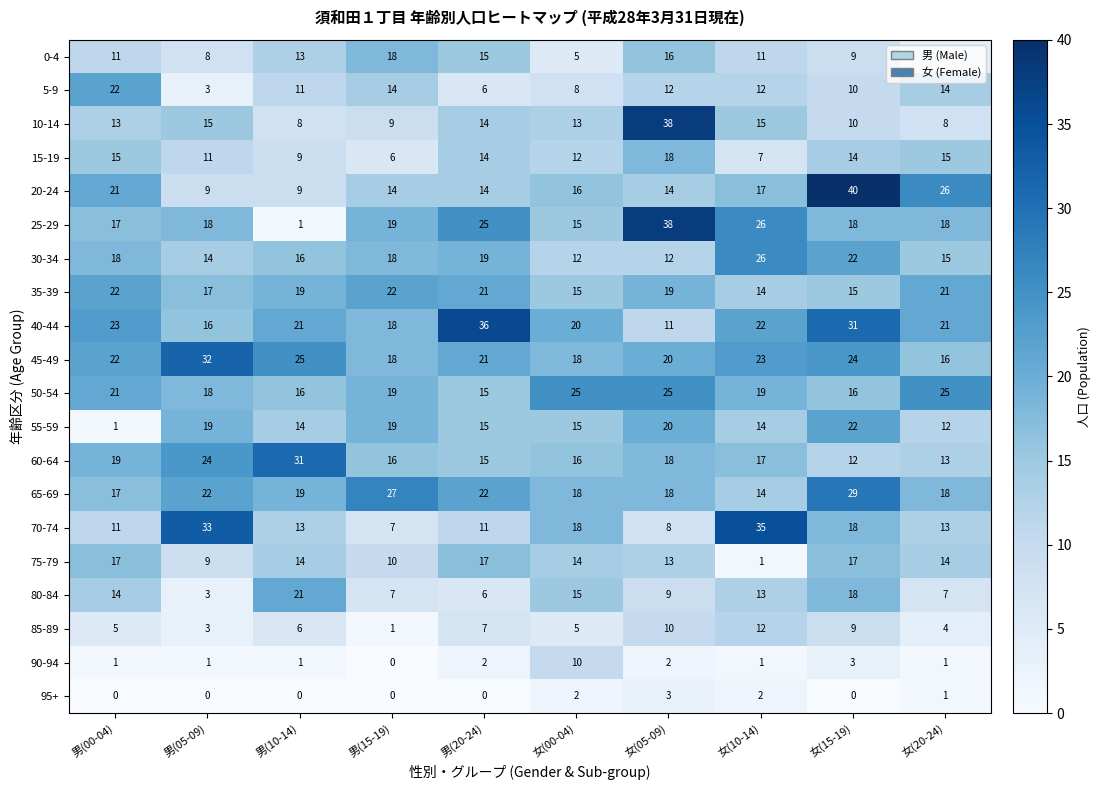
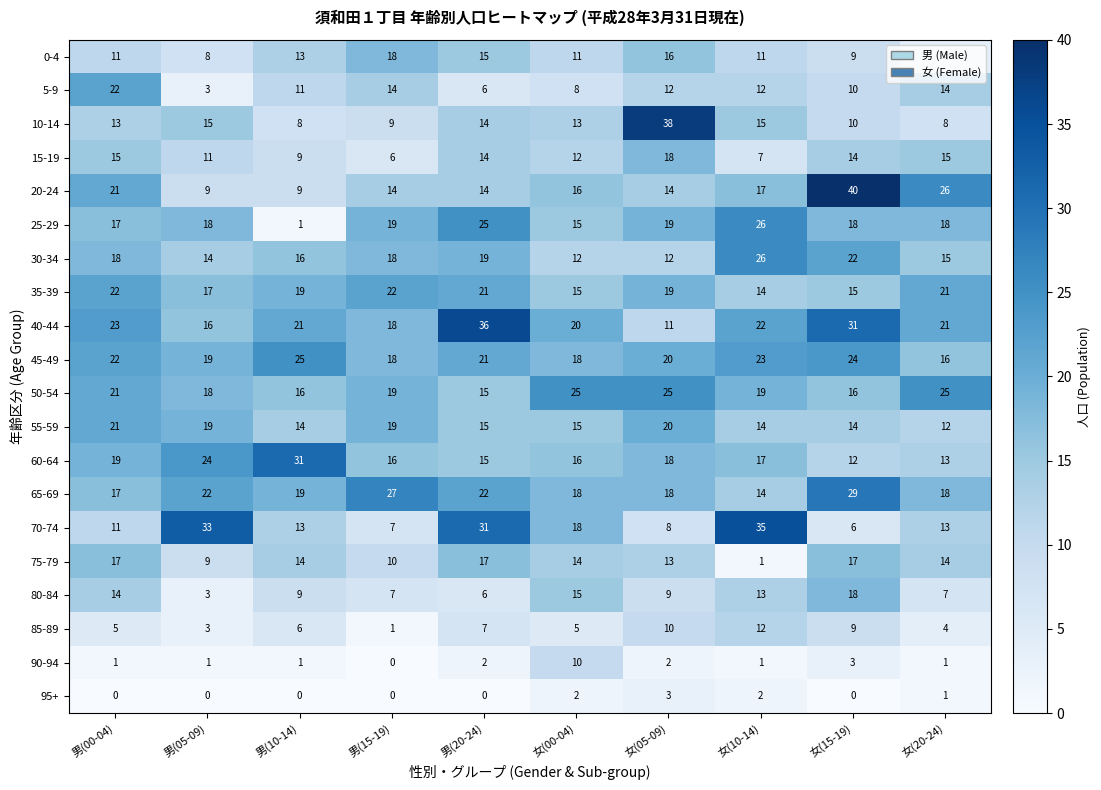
  {
    "0-4": {
      "男(00-04)": 11,
      "男(05-09)": 8,
      "男(10-14)": 13,
      "男(15-19)": 18,
      "男(20-24)": 15,
-     "女(00-04)": 5,
+     "女(00-04)": 11,
      "女(05-09)": 16,
      "女(10-14)": 11,
      "女(15-19)": 9
    },
    "5-9": {
      "男(00-04)": 22,
      "男(05-09)": 3,
      "男(10-14)": 11,
      "男(15-19)": 14,
      "男(20-24)": 6,
      "女(00-04)": 8,
      "女(05-09)": 12,
      "女(10-14)": 12,
      "女(15-19)": 10,
      "女(20-24)": 14
    },
    "10-14": {
      "男(00-04)": 13,
      "男(05-09)": 15,
      "男(10-14)": 8,
      "男(15-19)": 9,
      "男(20-24)": 14,
      "女(00-04)": 13,
      "女(05-09)": 38,
      "女(10-14)": 15,
      "女(15-19)": 10,
      "女(20-24)": 8
    },
    "15-19": {
      "男(00-04)": 15,
      "男(05-09)": 11,
      "男(10-14)": 9,
      "男(15-19)": 6,
      "男(20-24)": 14,
      "女(00-04)": 12,
      "女(05-09)": 18,
      "女(10-14)": 7,
      "女(15-19)": 14,
      "女(20-24)": 15
    },
    "20-24": {
      "男(00-04)": 21,
      "男(05-09)": 9,
      "男(10-14)": 9,
      "男(15-19)": 14,
      "男(20-24)": 14,
      "女(00-04)": 16,
      "女(05-09)": 14,
      "女(10-14)": 17,
      "女(15-19)": 40,
      "女(20-24)": 26
    },
    "25-29": {
      "男(00-04)": 17,
      "男(05-09)": 18,
      "男(10-14)": 1,
      "男(15-19)": 19,
      "男(20-24)": 25,
      "女(00-04)": 15,
-     "女(05-09)": 38,
+     "女(05-09)": 19,
      "女(10-14)": 26,
      "女(15-19)": 18,
      "女(20-24)": 18
    },
    "30-34": {
      "男(00-04)": 18,
      "男(05-09)": 14,
      "男(10-14)": 16,
      "男(15-19)": 18,
      "男(20-24)": 19,
      "女(00-04)": 12,
      "女(05-09)": 12,
      "女(10-14)": 26,
      "女(15-19)": 22,
      "女(20-24)": 15
    },
    "35-39": {
      "男(00-04)": 22,
      "男(05-09)": 17,
      "男(10-14)": 19,
      "男(15-19)": 22,
      "男(20-24)": 21,
      "女(00-04)": 15,
      "女(05-09)": 19,
      "女(10-14)": 14,
      "女(15-19)": 15,
      "女(20-24)": 21
    },
    "40-44": {
      "男(00-04)": 23,
      "男(05-09)": 16,
      "男(10-14)": 21,
      "男(15-19)": 18,
      "男(20-24)": 36,
      "女(00-04)": 20,
      "女(05-09)": 11,
      "女(10-14)": 22,
      "女(15-19)": 31,
      "女(20-24)": 21
    },
    "45-49": {
      "男(00-04)": 22,
-     "男(05-09)": 32,
+     "男(05-09)": 19,
      "男(10-14)": 25,
      "男(15-19)": 18,
      "男(20-24)": 21,
      "女(00-04)": 18,
      "女(05-09)": 20,
      "女(10-14)": 23,
      "女(15-19)": 24,
      "女(20-24)": 16
    },
    "50-54": {
      "男(00-04)": 21,
      "男(05-09)": 18,
      "男(10-14)": 16,
      "男(15-19)": 19,
      "男(20-24)": 15,
      "女(00-04)": 25,
      "女(05-09)": 25,
      "女(10-14)": 19,
      "女(15-19)": 16,
      "女(20-24)": 25
    },
    "55-59": {
-     "男(00-04)": 1,
+     "男(00-04)": 21,
      "男(05-09)": 19,
      "男(10-14)": 14,
      "男(15-19)": 19,
      "男(20-24)": 15,
      "女(00-04)": 15,
      "女(05-09)": 20,
      "女(10-14)": 14,
-     "女(15-19)": 22,
+     "女(15-19)": 14,
      "女(20-24)": 12
    },
    "60-64": {
      "男(00-04)": 19,
      "男(05-09)": 24,
      "男(10-14)": 31,
      "男(15-19)": 16,
      "男(20-24)": 15,
      "女(00-04)": 16,
      "女(05-09)": 18,
      "女(10-14)": 17,
      "女(15-19)": 12,
      "女(20-24)": 13
    },
    "65-69": {
      "男(00-04)": 17,
      "男(05-09)": 22,
      "男(10-14)": 19,
      "男(15-19)": 27,
      "男(20-24)": 22,
      "女(00-04)": 18,
      "女(05-09)": 18,
      "女(10-14)": 14,
      "女(15-19)": 29,
      "女(20-24)": 18
    },
    "70-74": {
      "男(00-04)": 11,
      "男(05-09)": 33,
      "男(10-14)": 13,
      "男(15-19)": 7,
-     "男(20-24)": 11,
+     "男(20-24)": 31,
      "女(00-04)": 18,
      "女(05-09)": 8,
      "女(10-14)": 35,
-     "女(15-19)": 18,
+     "女(15-19)": 6,
      "女(20-24)": 13
    },
    "75-79": {
      "男(00-04)": 17,
      "男(05-09)": 9,
      "男(10-14)": 14,
      "男(15-19)": 10,
      "男(20-24)": 17,
      "女(00-04)": 14,
      "女(05-09)": 13,
      "女(10-14)": 1,
      "女(15-19)": 17,
      "女(20-24)": 14
    },
    "80-84": {
      "男(00-04)": 14,
      "男(05-09)": 3,
-     "男(10-14)": 21,
+     "男(10-14)": 9,
      "男(15-19)": 7,
      "男(20-24)": 6,
      "女(00-04)": 15,
      "女(05-09)": 9,
      "女(10-14)": 13,
      "女(15-19)": 18,
      "女(20-24)": 7
    },
    "85-89": {
      "男(00-04)": 5,
      "男(05-09)": 3,
      "男(10-14)": 6,
      "男(15-19)": 1,
      "男(20-24)": 7,
      "女(00-04)": 5,
      "女(05-09)": 10,
      "女(10-14)": 12,
      "女(15-19)": 9,
      "女(20-24)": 4
    },
    "90-94": {
      "男(00-04)": 1,
      "男(05-09)": 1,
      "男(10-14)": 1,
      "男(15-19)": 0,
      "男(20-24)": 2,
      "女(00-04)": 10,
      "女(05-09)": 2,
      "女(10-14)": 1,
      "女(15-19)": 3,
      "女(20-24)": 1
    },
    "95+": {
      "男(00-04)": 0,
      "男(05-09)": 0,
      "男(10-14)": 0,
      "男(15-19)": 0,
      "男(20-24)": 0,
      "女(00-04)": 2,
      "女(05-09)": 3,
      "女(10-14)": 2,
      "女(15-19)": 0,
      "女(20-24)": 1
    }
  }
